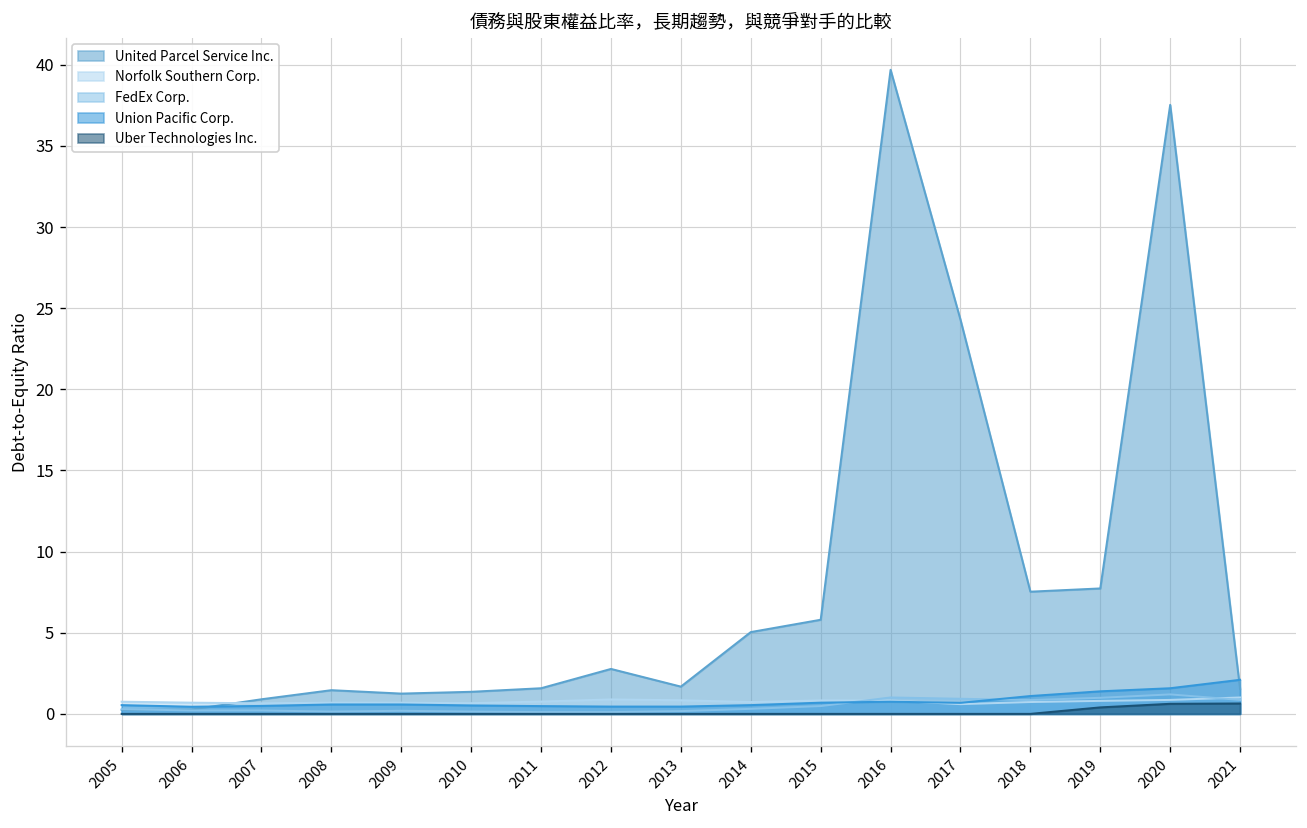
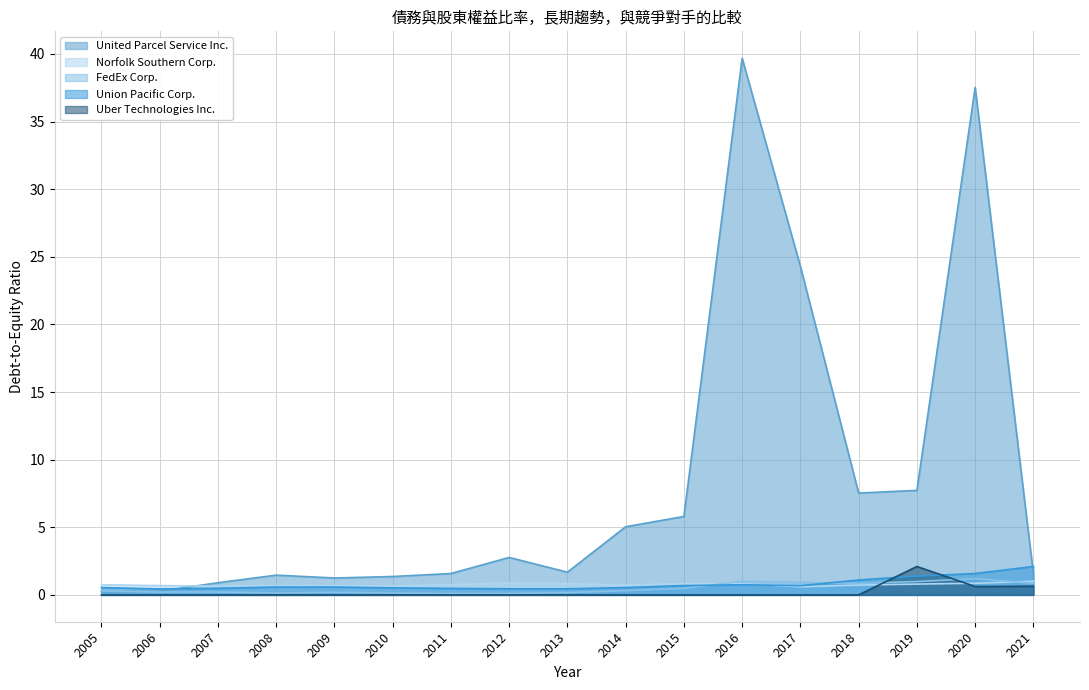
  {
    "Uber Technologies Inc.": {
      "2005": 0.0,
      "2006": 0.0,
      "2007": 0.0,
      "2009": 0.0,
      "2014": 0.0,
      "2015": 0.0,
      "2016": 0.0,
      "2017": 0.0,
      "2018": 0.0,
-     "2019": 0.4,
+     "2019": 2.1,
      "2020": 0.6,
      "2021": 0.6
    }
  }
